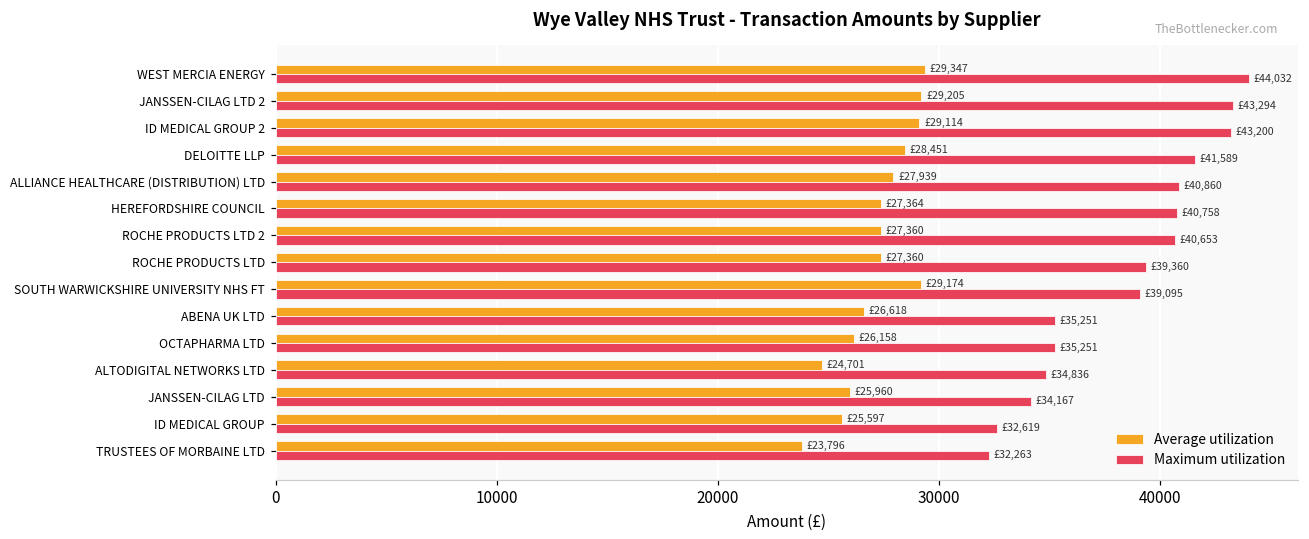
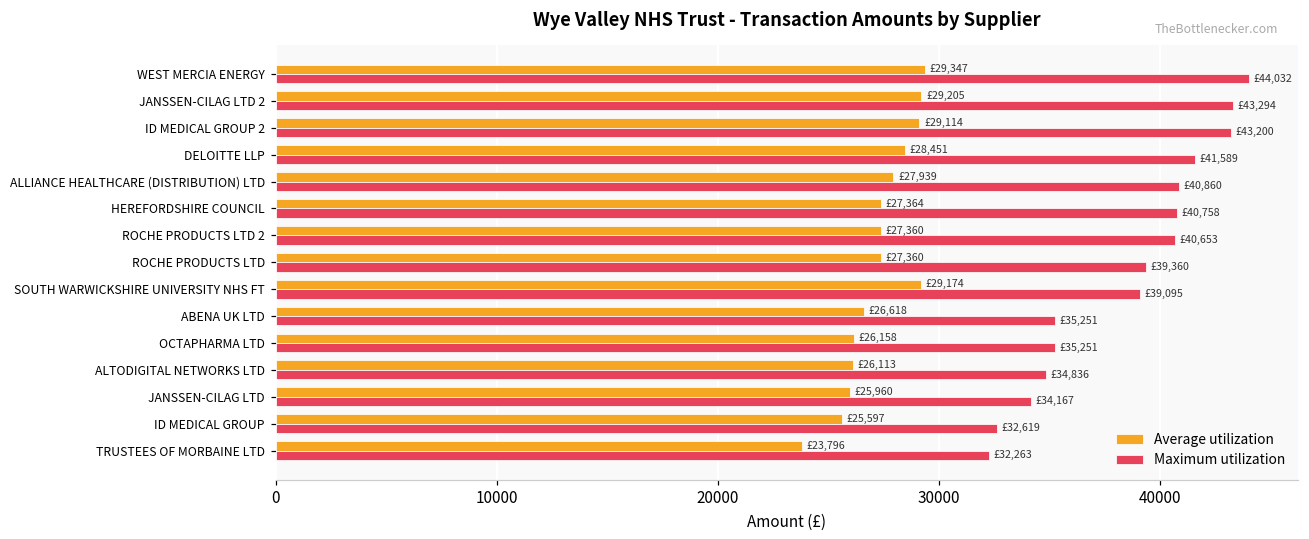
  {
    "Average utilization": {
      "WEST MERCIA ENERGY": "£29,347",
      "JANSSEN-CILAG LTD 2": "£29,205",
      "ID MEDICAL GROUP 2": "£29,114",
      "DELOITTE LLP": "£28,451",
      "ALLIANCE HEALTHCARE (DISTRIBUTION) LTD": "£27,939",
      "HEREFORDSHIRE COUNCIL": "£27,364",
      "ROCHE PRODUCTS LTD 2": "£27,360",
      "ROCHE PRODUCTS LTD": "£27,360",
      "SOUTH WARWICKSHIRE UNIVERSITY NHS FT": "£29,174",
      "ABENA UK LTD": "£26,618",
      "OCTAPHARMA LTD": "£26,158",
-     "ALTODIGITAL NETWORKS LTD": "£24,701",
+     "ALTODIGITAL NETWORKS LTD": "£26,113",
      "JANSSEN-CILAG LTD": "£25,960",
      "ID MEDICAL GROUP": "£25,597",
      "TRUSTEES OF MORBAINE LTD": "£23,796"
    },
    "Maximum utilization": {
      "WEST MERCIA ENERGY": "£44,032",
      "JANSSEN-CILAG LTD 2": "£43,294",
      "ID MEDICAL GROUP 2": "£43,200",
      "DELOITTE LLP": "£41,589",
      "ALLIANCE HEALTHCARE (DISTRIBUTION) LTD": "£40,860",
      "HEREFORDSHIRE COUNCIL": "£40,758",
      "ROCHE PRODUCTS LTD 2": "£40,653",
      "ROCHE PRODUCTS LTD": "£39,360",
      "SOUTH WARWICKSHIRE UNIVERSITY NHS FT": "£39,095",
      "ABENA UK LTD": "£35,251",
      "OCTAPHARMA LTD": "£35,251",
      "ALTODIGITAL NETWORKS LTD": "£34,836",
      "JANSSEN-CILAG LTD": "£34,167",
      "ID MEDICAL GROUP": "£32,619",
      "TRUSTEES OF MORBAINE LTD": "£32,263"
    }
  }
